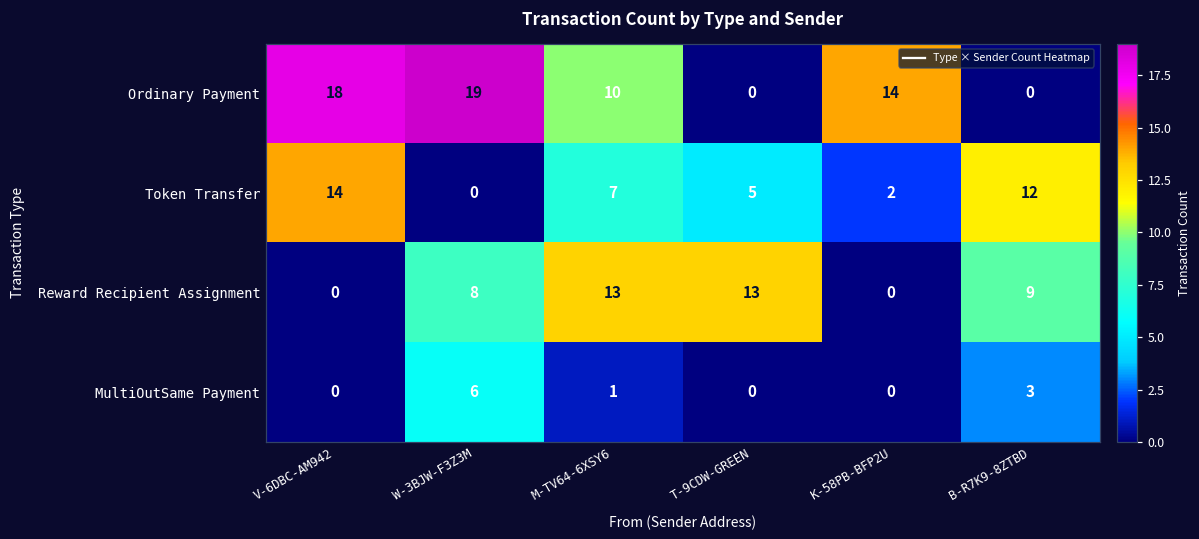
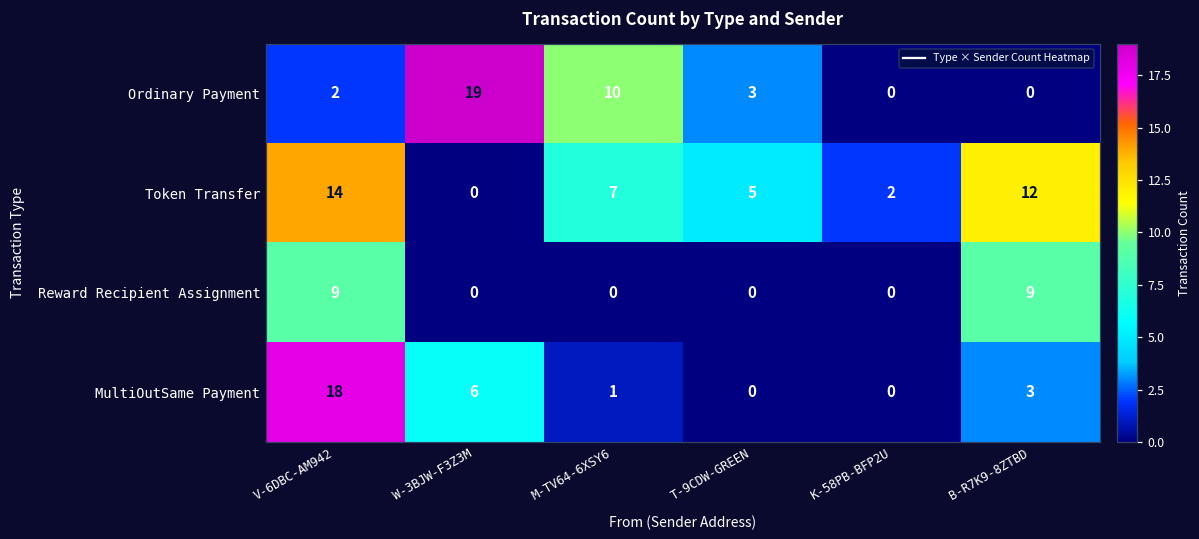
  {
    "Ordinary Payment": {
-     "V-6DBC-AM942": 18,
+     "V-6DBC-AM942": 2,
      "W-3BJW-F3Z3M": 19,
      "M-TV64-6XSY6": 10,
-     "T-9CDW-GREEN": 0,
-     "K-58PB-BFP2U": 14,
+     "T-9CDW-GREEN": 3,
+     "K-58PB-BFP2U": 0,
      "B-R7K9-8ZTBD": 0
    },
    "Token Transfer": {
      "V-6DBC-AM942": 14,
      "W-3BJW-F3Z3M": 0,
      "M-TV64-6XSY6": 7,
      "T-9CDW-GREEN": 5,
      "K-58PB-BFP2U": 2,
      "B-R7K9-8ZTBD": 12
    },
    "Reward Recipient Assignment": {
-     "V-6DBC-AM942": 0,
-     "W-3BJW-F3Z3M": 8,
-     "M-TV64-6XSY6": 13,
-     "T-9CDW-GREEN": 13,
+     "V-6DBC-AM942": 9,
+     "W-3BJW-F3Z3M": 0,
+     "M-TV64-6XSY6": 0,
+     "T-9CDW-GREEN": 0,
      "K-58PB-BFP2U": 0,
      "B-R7K9-8ZTBD": 9
    },
    "MultiOutSame Payment": {
-     "V-6DBC-AM942": 0,
+     "V-6DBC-AM942": 18,
      "W-3BJW-F3Z3M": 6,
      "M-TV64-6XSY6": 1,
      "T-9CDW-GREEN": 0,
      "K-58PB-BFP2U": 0,
      "B-R7K9-8ZTBD": 3
    }
  }
